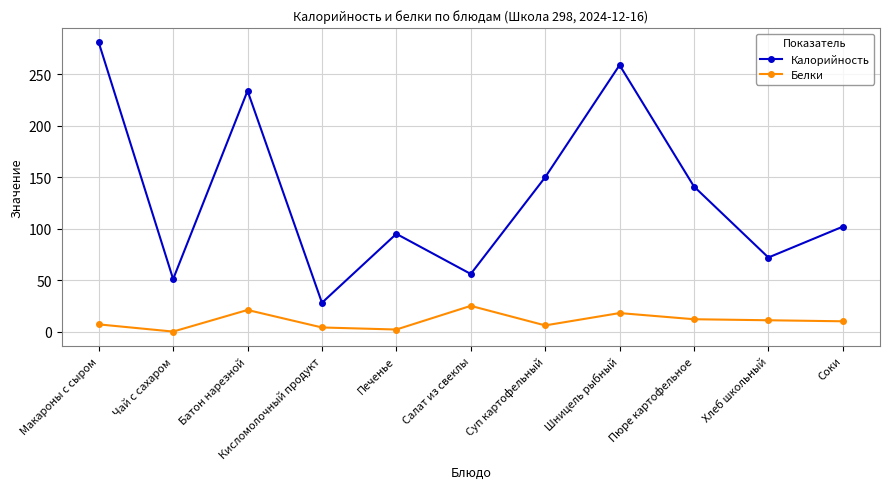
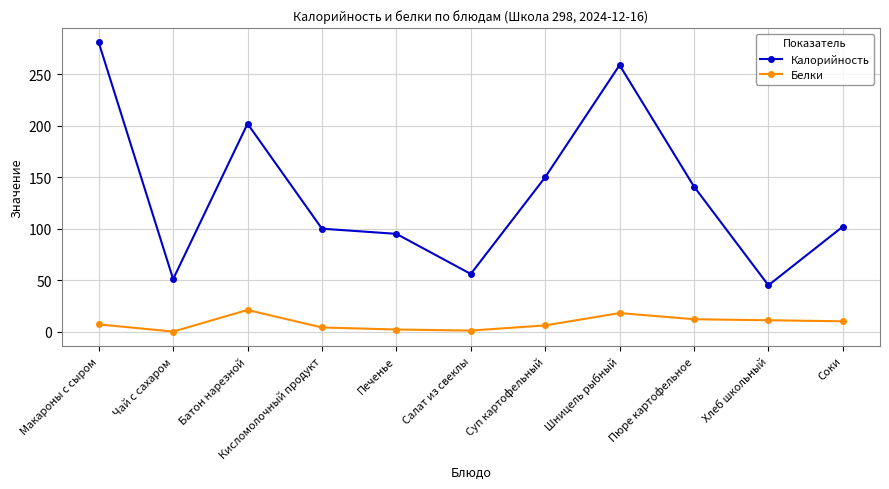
  {
    "Калорийность": {
      "Макароны с сыром": 281,
      "Чай с сахаром": 51,
-     "Батон нарезной": 234,
-     "Кисломолочный продукт": 28,
+     "Батон нарезной": 202,
+     "Кисломолочный продукт": 100,
      "Печенье": 95,
      "Салат из свеклы": 56,
      "Суп картофельный": 150,
      "Шницель рыбный": 259,
      "Пюре картофельное": 141,
-     "Хлеб школьный": 72,
+     "Хлеб школьный": 45,
      "Соки": 102
    },
    "Белки": {
      "Макароны с сыром": 7,
      "Чай с сахаром": 0,
      "Батон нарезной": 21,
      "Кисломолочный продукт": 4,
      "Печенье": 2,
-     "Салат из свеклы": 25,
+     "Салат из свеклы": 1,
      "Суп картофельный": 6,
      "Шницель рыбный": 18,
      "Пюре картофельное": 12,
      "Хлеб школьный": 11,
      "Соки": 10
    }
  }
